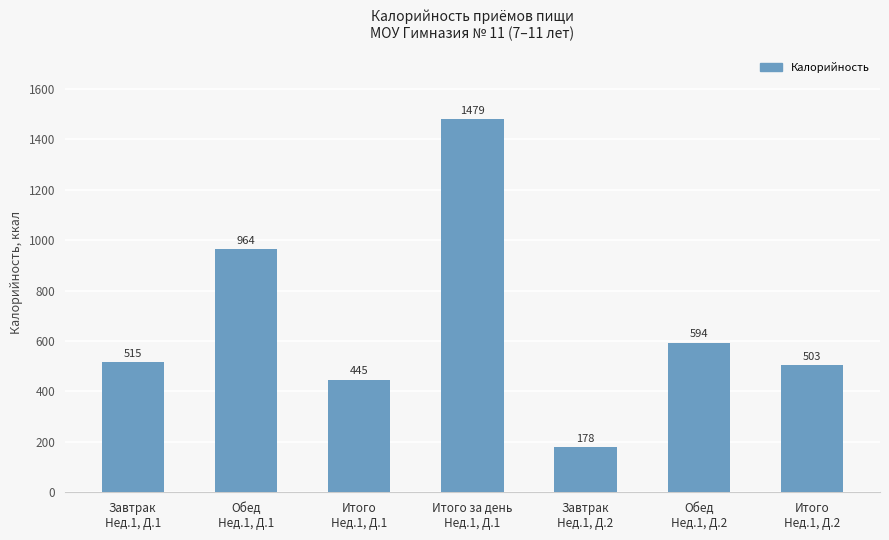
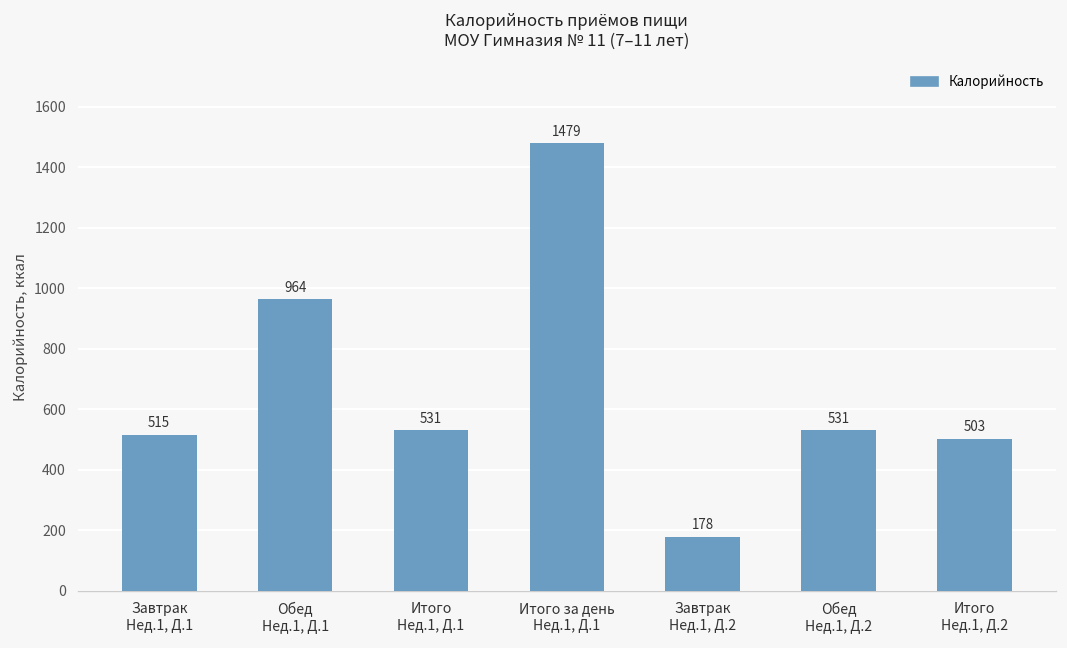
  {
    "Завтрак Нед.1, Д.1": 515,
    "Обед Нед.1, Д.1": 964,
-   "Итого Нед.1, Д.1": 445,
+   "Итого Нед.1, Д.1": 531,
    "Итого за день Нед.1, Д.1": 1479,
    "Завтрак Нед.1, Д.2": 178,
-   "Обед Нед.1, Д.2": 594,
+   "Обед Нед.1, Д.2": 531,
    "Итого Нед.1, Д.2": 503
  }
